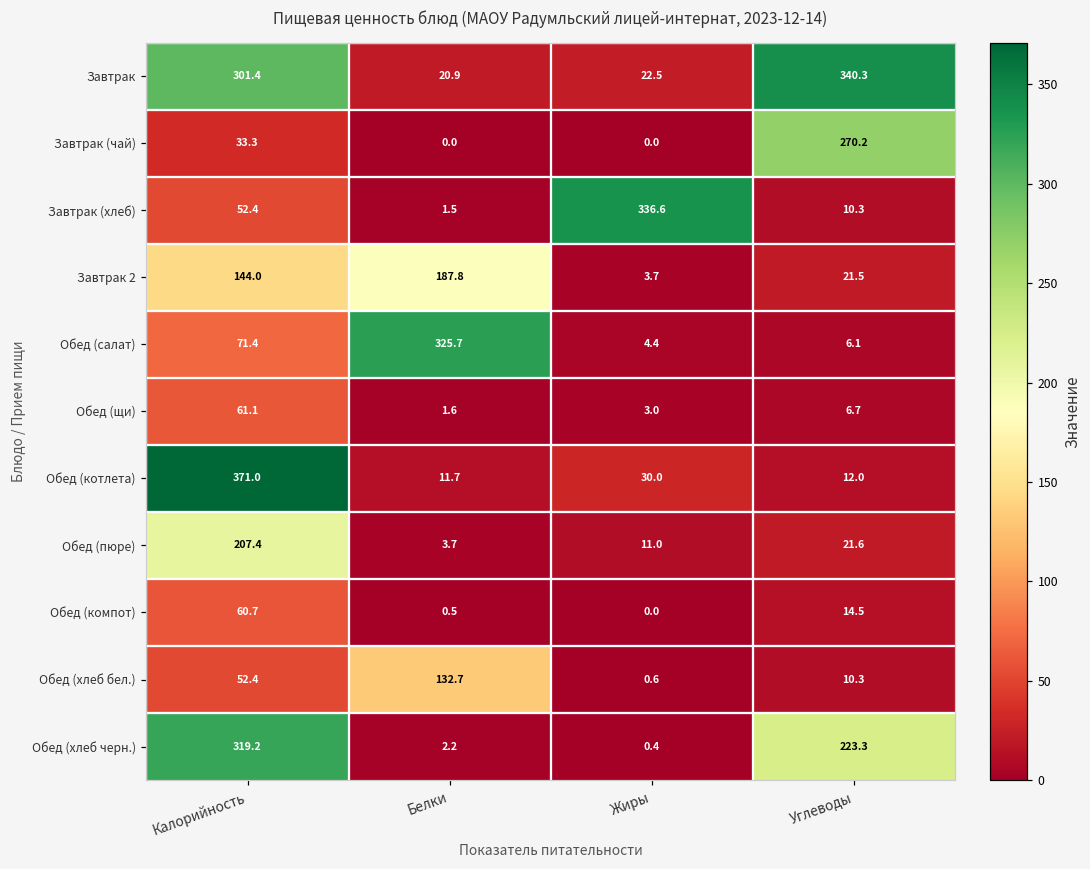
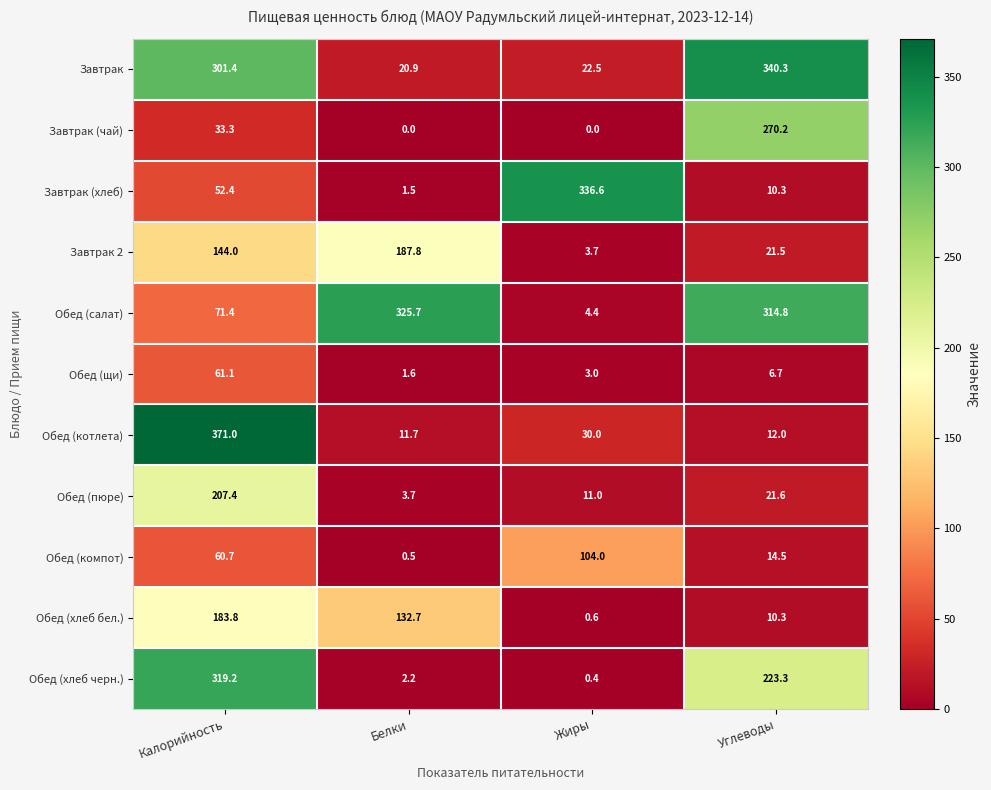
  {
    "Завтрак": {
      "Калорийность": 301.4,
      "Белки": 20.9,
      "Жиры": 22.5,
      "Углеводы": 340.3
    },
    "Завтрак (чай)": {
      "Калорийность": 33.3,
      "Белки": 0.0,
      "Жиры": 0.0,
      "Углеводы": 270.2
    },
    "Завтрак (хлеб)": {
      "Калорийность": 52.4,
      "Белки": 1.5,
      "Жиры": 336.6,
      "Углеводы": 10.3
    },
    "Завтрак 2": {
      "Калорийность": 144.0,
      "Белки": 187.8,
      "Жиры": 3.7,
      "Углеводы": 21.5
    },
    "Обед (салат)": {
      "Калорийность": 71.4,
      "Белки": 325.7,
      "Жиры": 4.4,
-     "Углеводы": 6.1
+     "Углеводы": 314.8
    },
    "Обед (щи)": {
      "Калорийность": 61.1,
      "Белки": 1.6,
      "Жиры": 3.0,
      "Углеводы": 6.7
    },
    "Обед (котлета)": {
      "Калорийность": 371.0,
      "Белки": 11.7,
      "Жиры": 30.0,
      "Углеводы": 12.0
    },
    "Обед (пюре)": {
      "Калорийность": 207.4,
      "Белки": 3.7,
      "Жиры": 11.0,
      "Углеводы": 21.6
    },
    "Обед (компот)": {
      "Калорийность": 60.7,
      "Белки": 0.5,
-     "Жиры": 0.0,
+     "Жиры": 104.0,
      "Углеводы": 14.5
    },
    "Обед (хлеб бел.)": {
-     "Калорийность": 52.4,
+     "Калорийность": 183.8,
      "Белки": 132.7,
      "Жиры": 0.6,
      "Углеводы": 10.3
    },
    "Обед (хлеб черн.)": {
      "Калорийность": 319.2,
      "Белки": 2.2,
      "Жиры": 0.4,
      "Углеводы": 223.3
    }
  }
